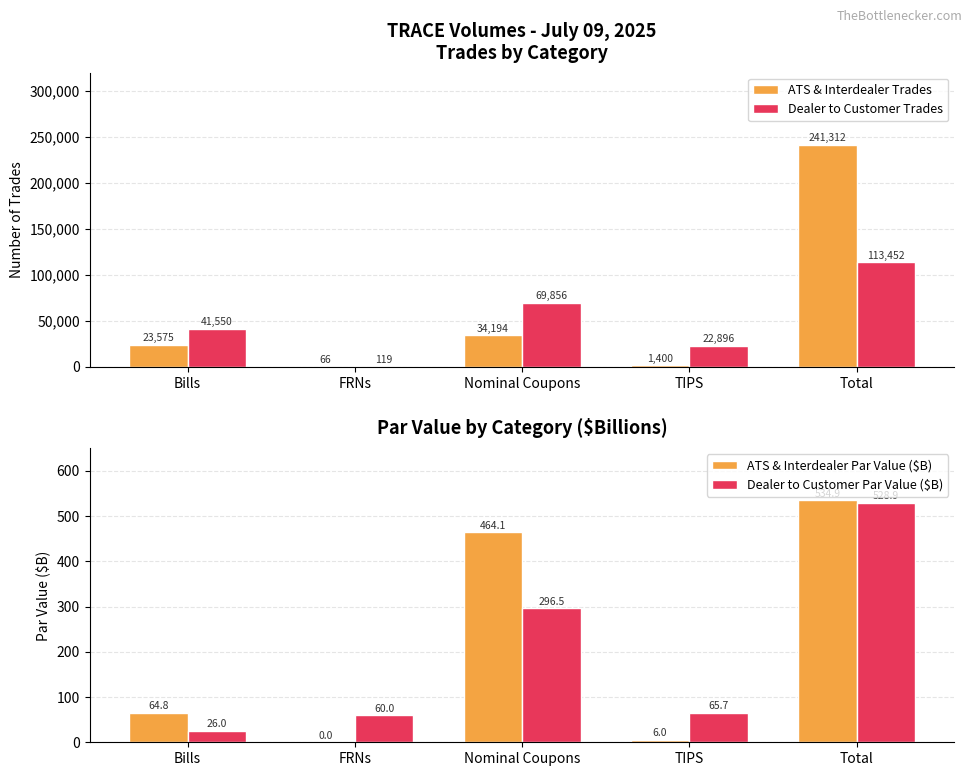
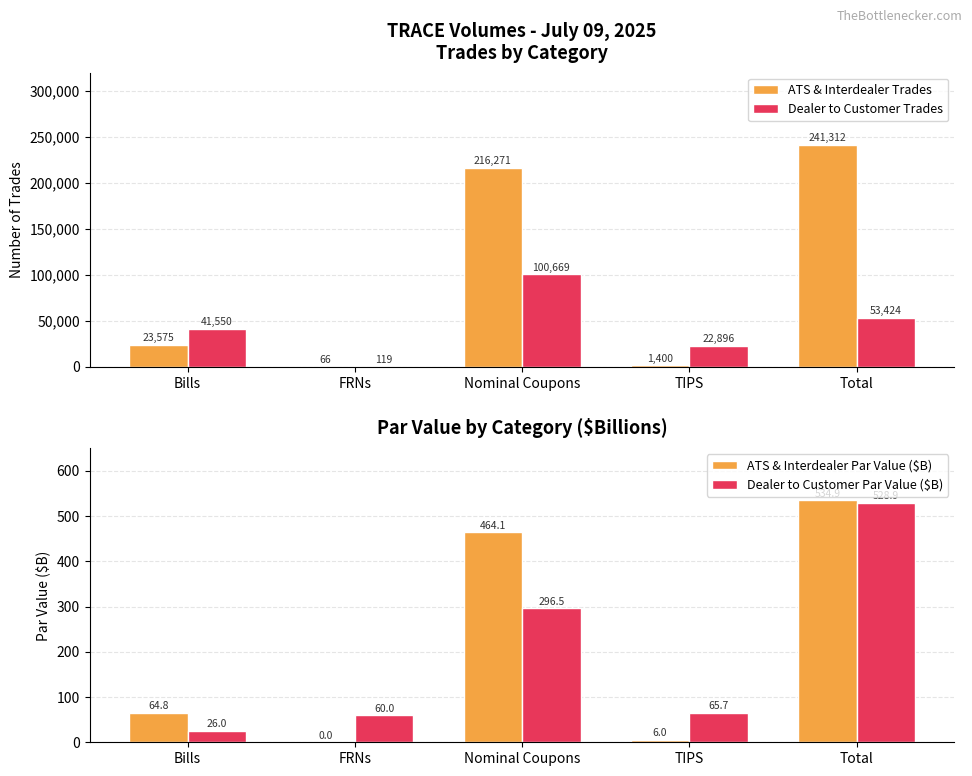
  {
    "TRACE Volumes - July 09, 2025 Trades by Category": {
      "ATS & Interdealer Trades": {
        "Bills": "23,575",
        "FRNs": "66",
-       "Nominal Coupons": "34,194",
+       "Nominal Coupons": "216,271",
        "TIPS": "1,400",
        "Total": "241,312"
      },
      "Dealer to Customer Trades": {
        "Bills": "41,550",
        "FRNs": "119",
-       "Nominal Coupons": "69,856",
+       "Nominal Coupons": "100,669",
        "TIPS": "22,896",
-       "Total": "113,452"
+       "Total": "53,424"
      }
    },
    "Par Value by Category ($Billions)": {
      "ATS & Interdealer Par Value ($B)": {
        "Bills": "64.8",
        "FRNs": "0.0",
        "Nominal Coupons": "464.1",
        "TIPS": "6.0"
      },
      "Dealer to Customer Par Value ($B)": {
        "Bills": "26.0",
        "FRNs": "60.0",
        "Nominal Coupons": "296.5",
        "TIPS": "65.7"
      }
    }
  }
